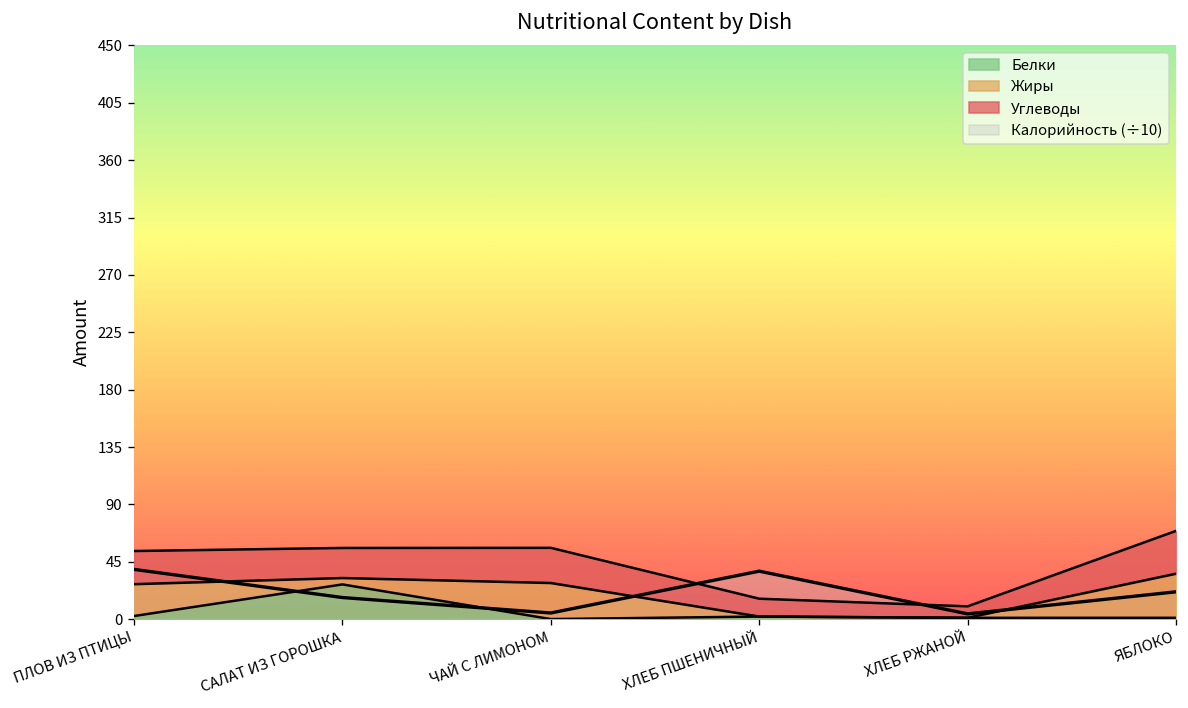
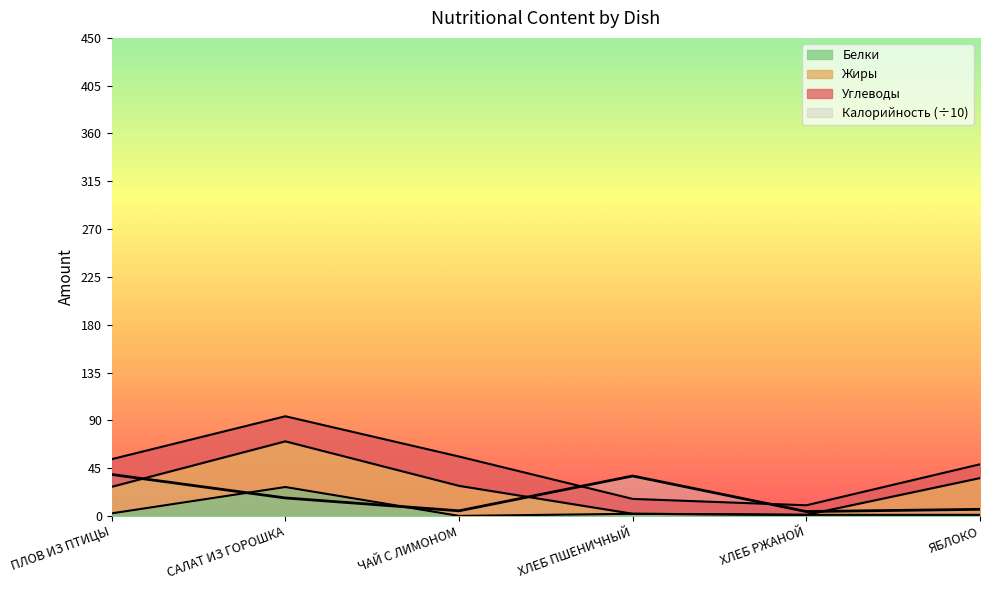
  {
    "Белки": {
      "ПЛОВ ИЗ ПТИЦЫ": 2,
      "САЛАТ ИЗ ГОРОШКА": 27,
      "ЧАЙ С ЛИМОНОМ": 0,
      "ЯБЛОКО": 1
    },
    "Жиры": {
      "ПЛОВ ИЗ ПТИЦЫ": 25,
-     "САЛАТ ИЗ ГОРОШКА": 5,
+     "САЛАТ ИЗ ГОРОШКА": 43,
      "ЧАЙ С ЛИМОНОМ": 28,
      "ЯБЛОКО": 35
    },
    "Углеводы": {
      "ПЛОВ ИЗ ПТИЦЫ": 26,
      "САЛАТ ИЗ ГОРОШКА": 24,
      "ЧАЙ С ЛИМОНОМ": 28,
      "ХЛЕБ ПШЕНИЧНЫЙ": 14,
      "ХЛЕБ РЖАНОЙ": 9,
-     "ЯБЛОКО": 34
+     "ЯБЛОКО": 13
    },
    "Калорийность (÷10)": {
      "ПЛОВ ИЗ ПТИЦЫ": 39,
      "САЛАТ ИЗ ГОРОШКА": 17,
      "ЧАЙ С ЛИМОНОМ": 5,
      "ХЛЕБ ПШЕНИЧНЫЙ": 38,
      "ХЛЕБ РЖАНОЙ": 4,
-     "ЯБЛОКО": 21
+     "ЯБЛОКО": 6
    }
  }
